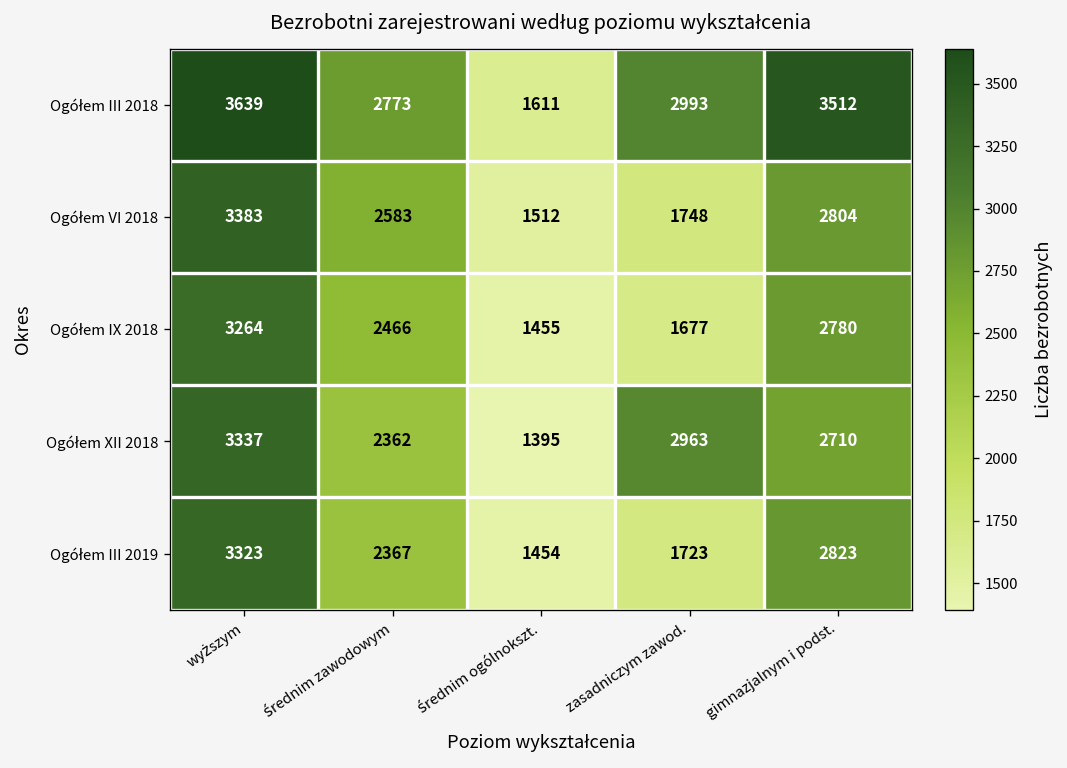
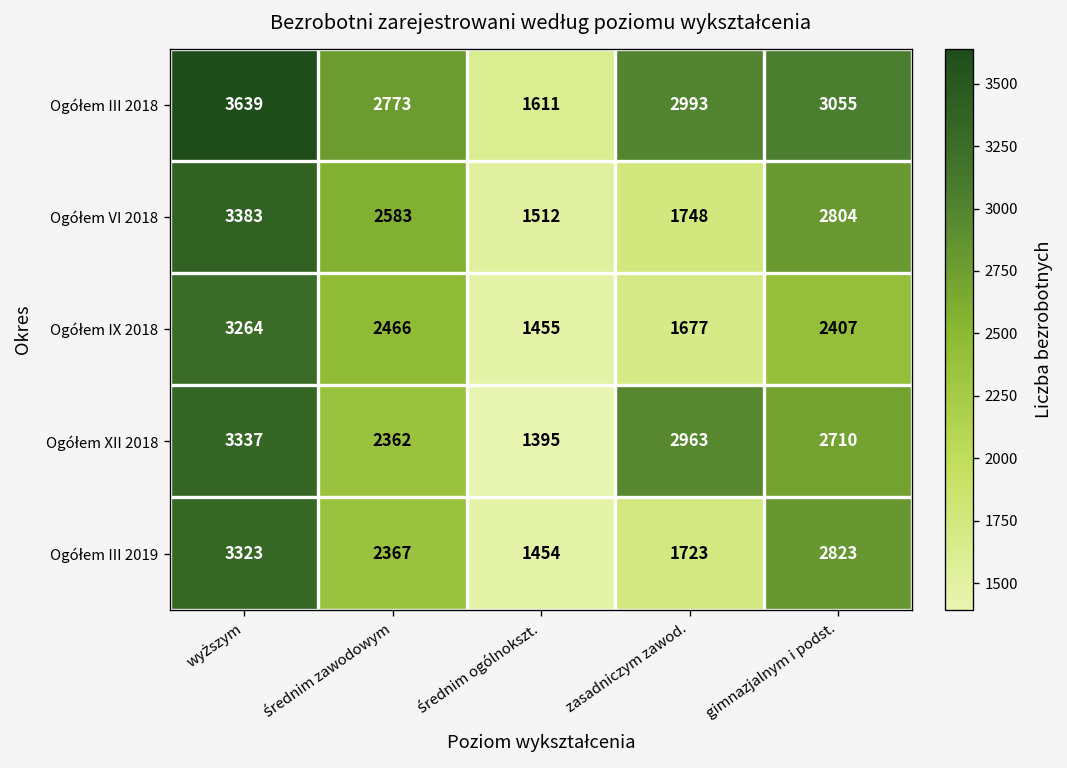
  {
    "Ogółem III 2018": {
      "wyższym": 3639,
      "średnim zawodowym": 2773,
      "średnim ogólnokszt.": 1611,
      "zasadniczym zawod.": 2993,
-     "gimnazjalnym i podst.": 3512
+     "gimnazjalnym i podst.": 3055
    },
    "Ogółem VI 2018": {
      "wyższym": 3383,
      "średnim zawodowym": 2583,
      "średnim ogólnokszt.": 1512,
      "zasadniczym zawod.": 1748,
      "gimnazjalnym i podst.": 2804
    },
    "Ogółem IX 2018": {
      "wyższym": 3264,
      "średnim zawodowym": 2466,
      "średnim ogólnokszt.": 1455,
      "zasadniczym zawod.": 1677,
-     "gimnazjalnym i podst.": 2780
+     "gimnazjalnym i podst.": 2407
    },
    "Ogółem XII 2018": {
      "wyższym": 3337,
      "średnim zawodowym": 2362,
      "średnim ogólnokszt.": 1395,
      "zasadniczym zawod.": 2963,
      "gimnazjalnym i podst.": 2710
    },
    "Ogółem III 2019": {
      "wyższym": 3323,
      "średnim zawodowym": 2367,
      "średnim ogólnokszt.": 1454,
      "zasadniczym zawod.": 1723,
      "gimnazjalnym i podst.": 2823
    }
  }
